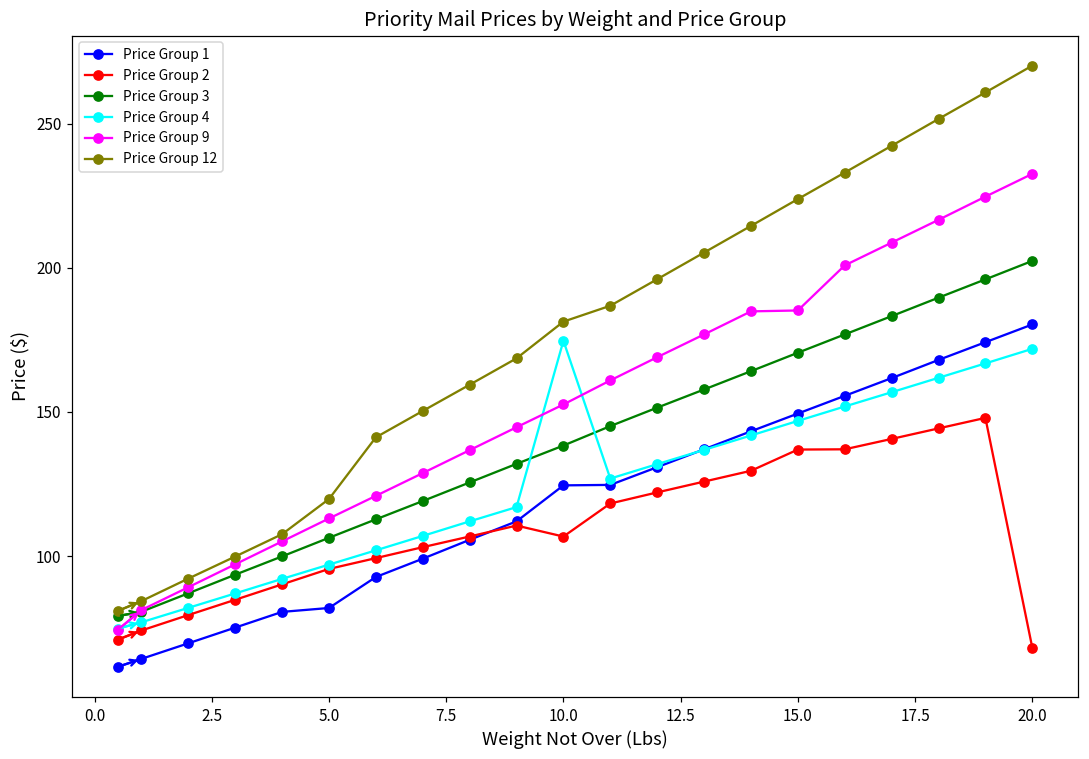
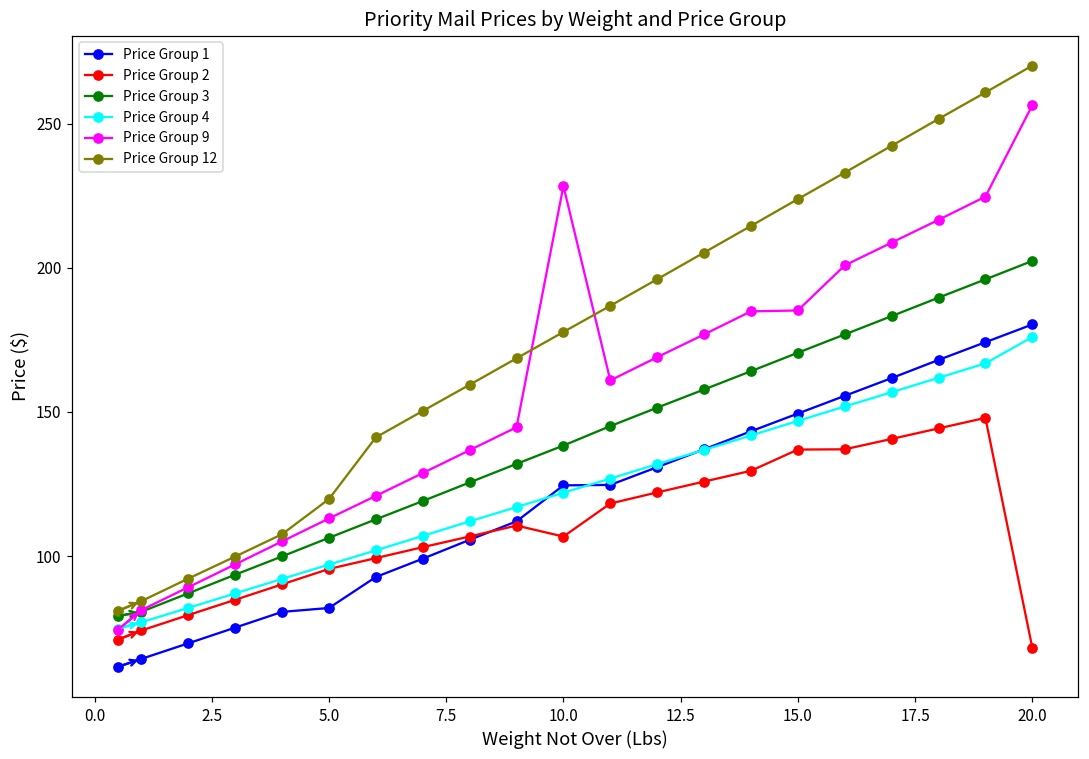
  {
    "Price Group 1": {
      "5.0": 82,
      "10.0": 125,
      "15.0": 149,
      "20.0": 180
    },
    "Price Group 2": {
      "5.0": 96,
      "10.0": 107,
      "15.0": 137,
      "20.0": 68
    },
    "Price Group 3": {
      "5.0": 106,
      "10.0": 138,
      "15.0": 171,
      "20.0": 202
    },
    "Price Group 4": {
      "5.0": 97,
-     "10.0": 175,
+     "10.0": 122,
      "15.0": 147,
-     "20.0": 172
+     "20.0": 176
    },
    "Price Group 9": {
      "5.0": 113,
-     "10.0": 153,
+     "10.0": 228,
      "15.0": 185,
-     "20.0": 233
+     "20.0": 256
    },
    "Price Group 12": {
      "5.0": 120,
-     "10.0": 181,
+     "10.0": 178,
      "15.0": 224,
      "20.0": 270
    }
  }
